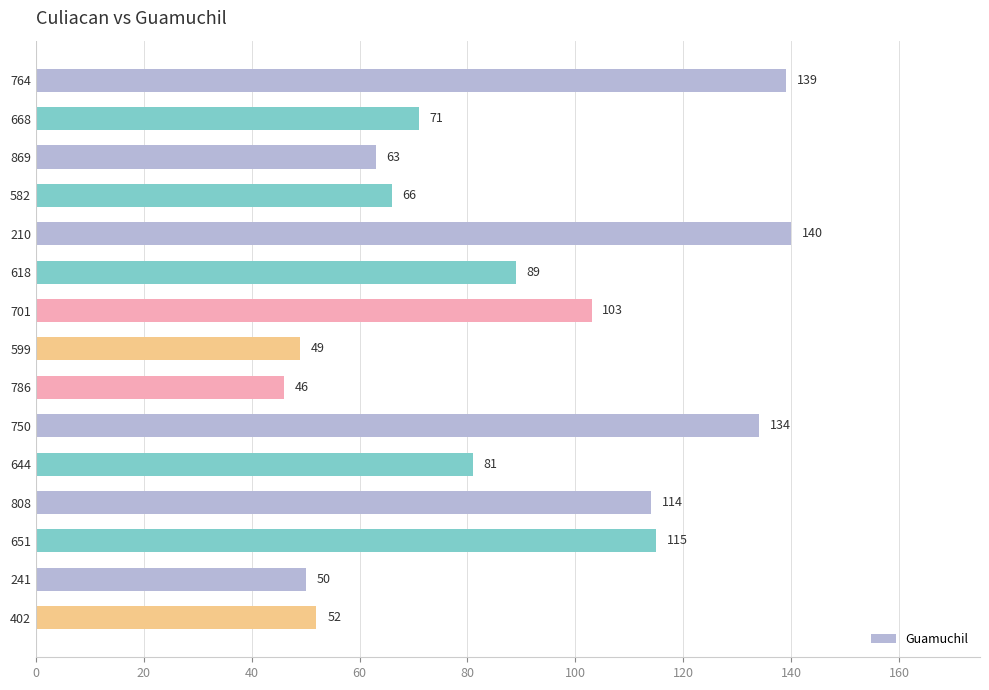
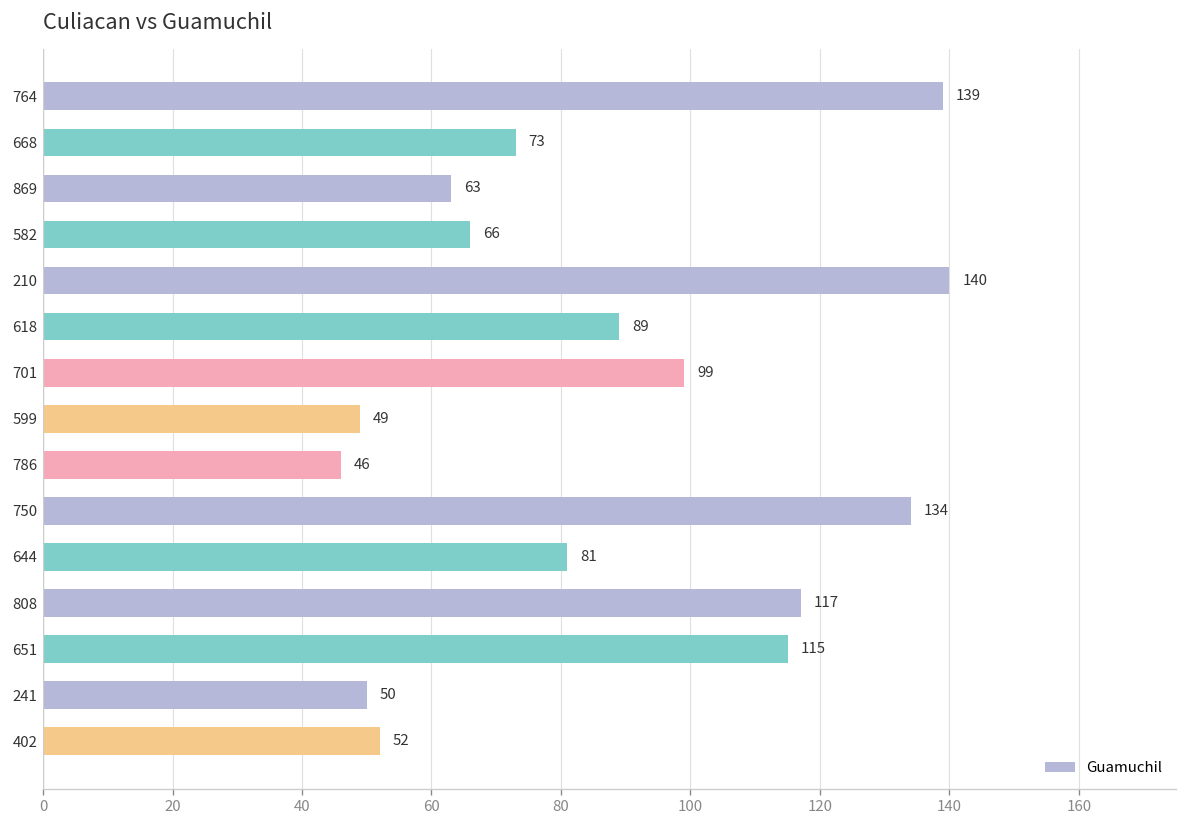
  {
    "764": 139,
-   "668": 71,
+   "668": 73,
    "869": 63,
    "582": 66,
    "210": 140,
    "618": 89,
-   "701": 103,
+   "701": 99,
    "599": 49,
    "786": 46,
    "750": 134,
    "644": 81,
-   "808": 114,
+   "808": 117,
    "651": 115,
    "241": 50,
    "402": 52
  }
